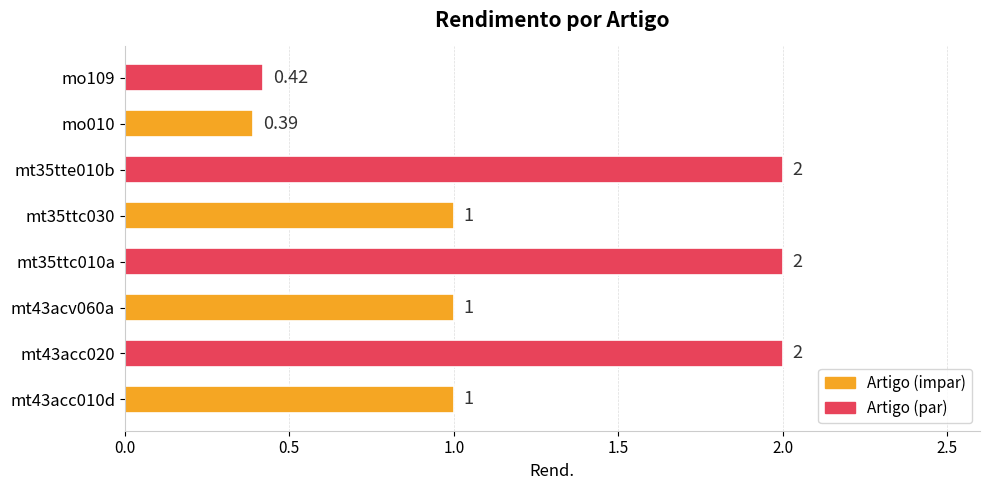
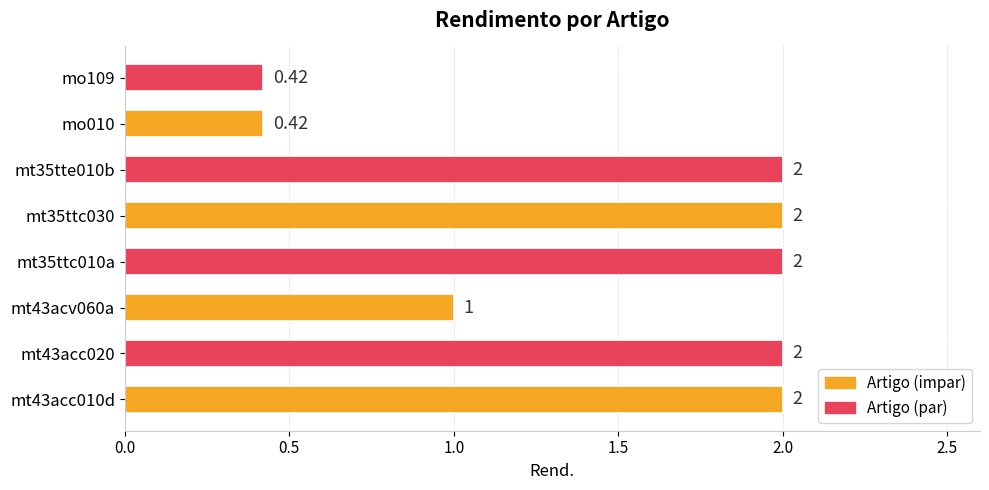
  {
    "mo109": 0.42,
-   "mo010": 0.39,
+   "mo010": 0.42,
    "mt35tte010b": 2,
-   "mt35ttc030": 1,
+   "mt35ttc030": 2,
    "mt35ttc010a": 2,
    "mt43acv060a": 1,
    "mt43acc020": 2,
-   "mt43acc010d": 1
+   "mt43acc010d": 2
  }
